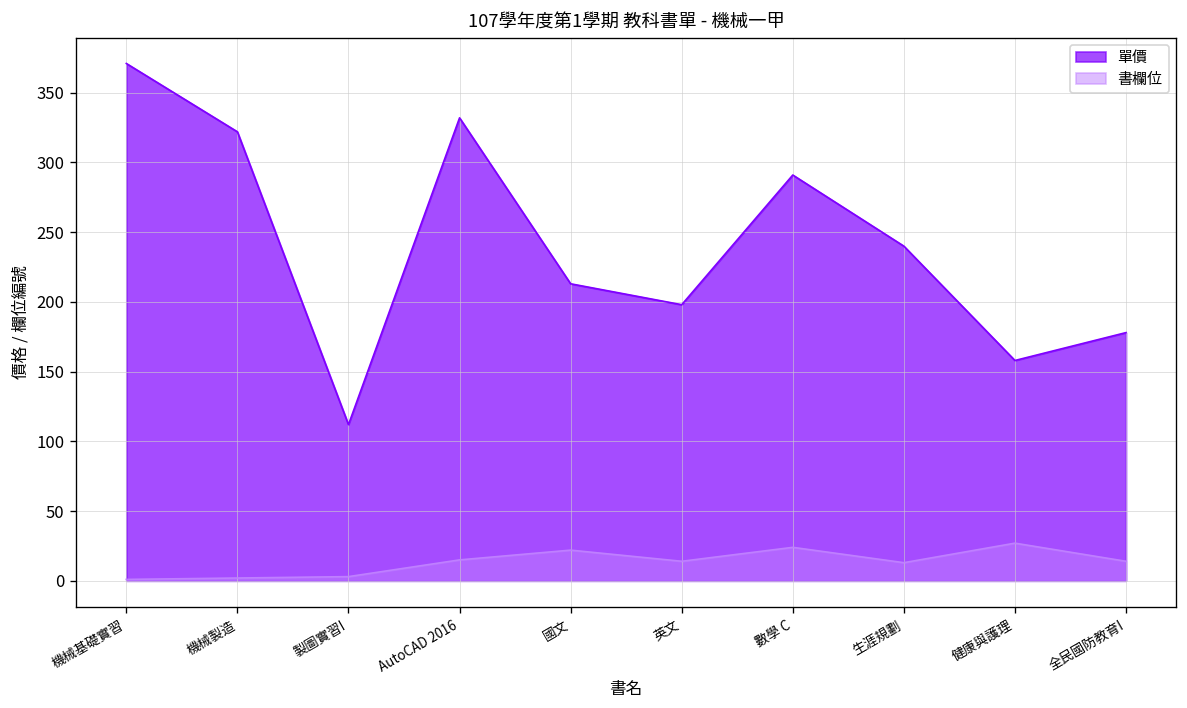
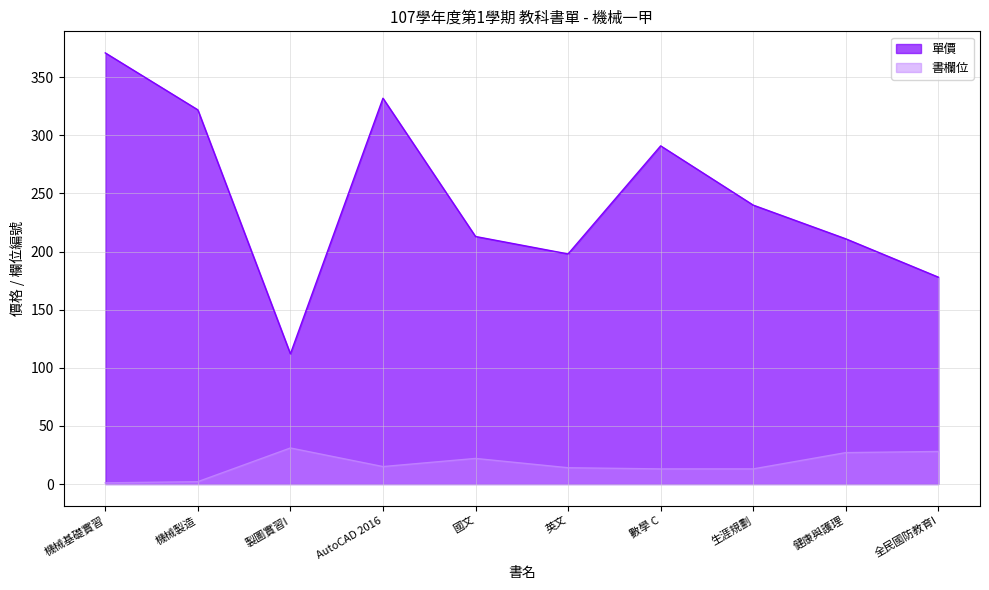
  {
    "單價": {
      "機械基礎實習": 371,
      "機械製造": 322,
      "製圖實習I": 112,
      "AutoCAD 2016": 332,
      "國文": 213,
      "英文": 198,
      "數學 C": 291,
      "生涯規劃": 240,
-     "健康與護理": 158,
+     "健康與護理": 211,
      "全民國防教育I": 178
    },
    "書欄位": {
      "機械基礎實習": 1,
      "機械製造": 2,
-     "製圖實習I": 3,
+     "製圖實習I": 31,
      "AutoCAD 2016": 15,
      "國文": 22,
      "英文": 14,
-     "數學 C": 24,
+     "數學 C": 13,
      "生涯規劃": 13,
      "健康與護理": 27,
-     "全民國防教育I": 14
+     "全民國防教育I": 28
    }
  }
